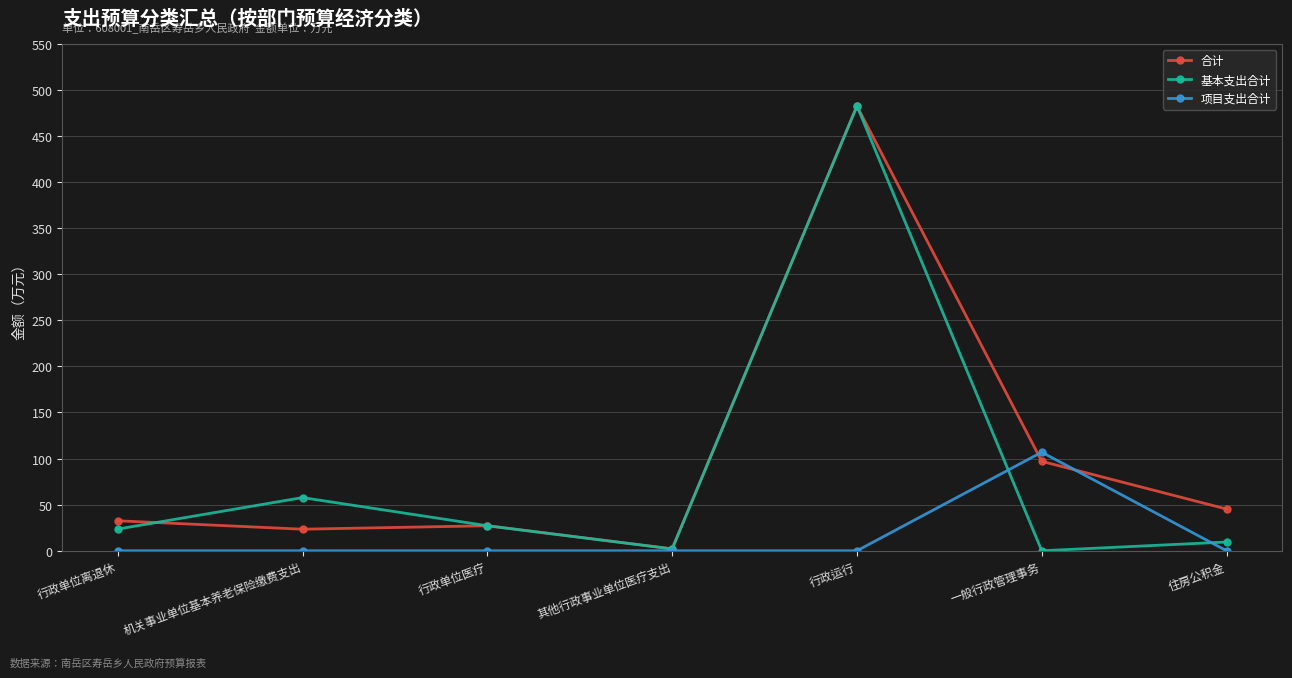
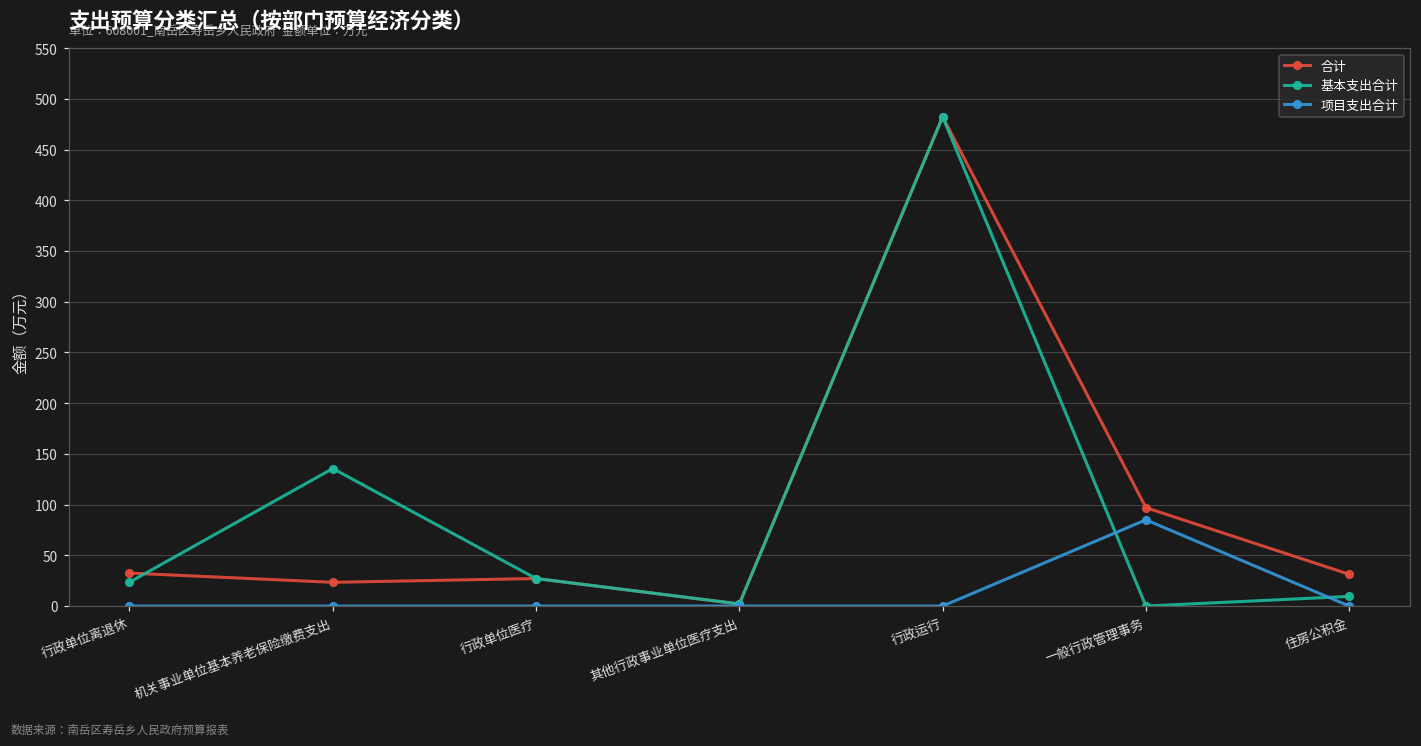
  {
    "合计": {
      "行政单位离退休": 30,
      "机关事业单位基本养老保险缴费支出": 20,
      "一般行政管理事务": 100,
-     "住房公积金": 50
+     "住房公积金": 30
    },
    "基本支出合计": {
      "行政单位离退休": 20,
-     "机关事业单位基本养老保险缴费支出": 60,
+     "机关事业单位基本养老保险缴费支出": 140,
      "一般行政管理事务": 0,
      "住房公积金": 10
    },
    "项目支出合计": {
      "行政单位离退休": 0,
      "机关事业单位基本养老保险缴费支出": 0,
      "行政单位医疗": 0,
      "行政运行": 0,
-     "一般行政管理事务": 110,
+     "一般行政管理事务": 90,
      "住房公积金": 0
    }
  }
